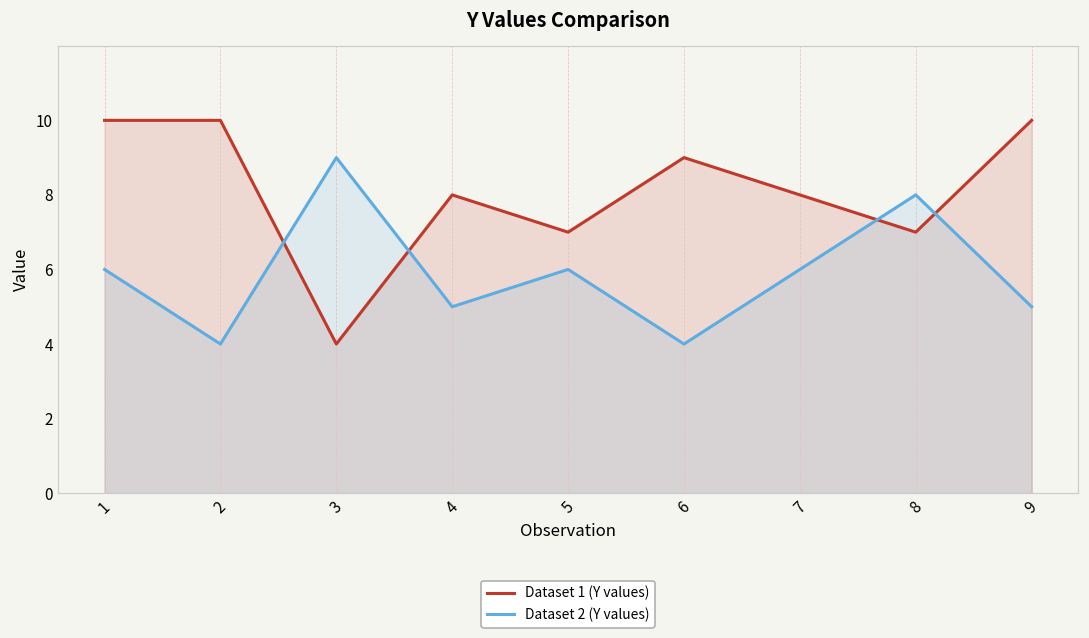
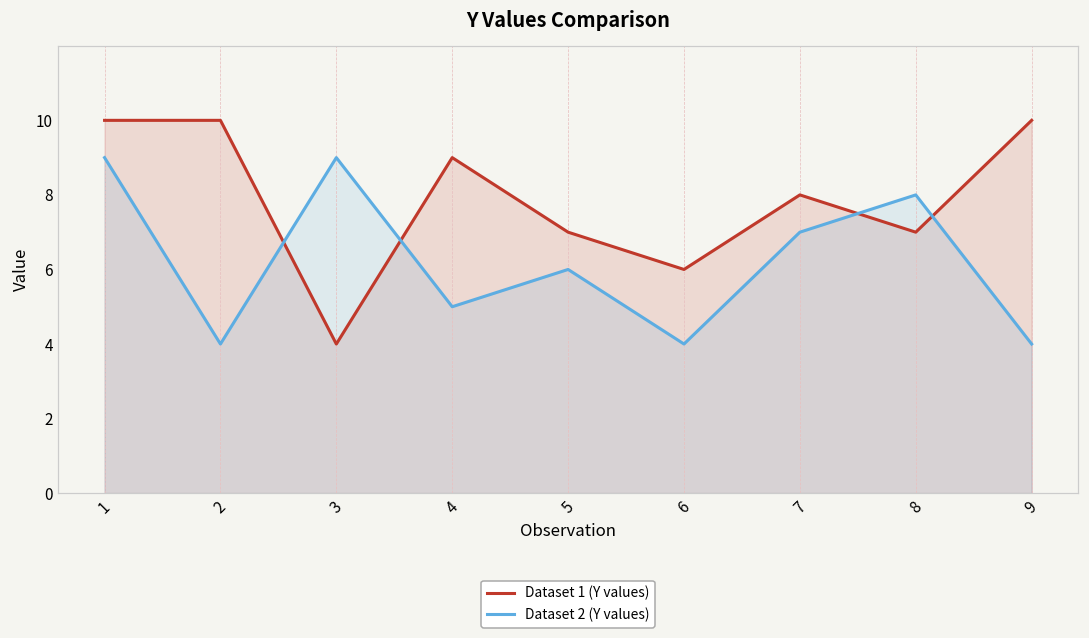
  {
    "Dataset 1 (Y values)": {
      "1": 10,
      "2": 10,
      "3": 4,
-     "4": 8,
+     "4": 9,
      "5": 7,
-     "6": 9,
+     "6": 6,
      "7": 8,
      "8": 7,
      "9": 10
    },
    "Dataset 2 (Y values)": {
-     "1": 6,
+     "1": 9,
      "2": 4,
      "3": 9,
      "4": 5,
      "5": 6,
      "6": 4,
-     "7": 6,
+     "7": 7,
      "8": 8,
-     "9": 5
+     "9": 4
    }
  }
